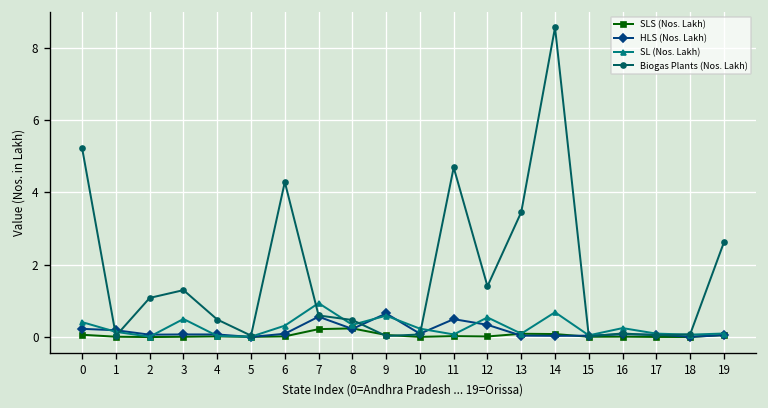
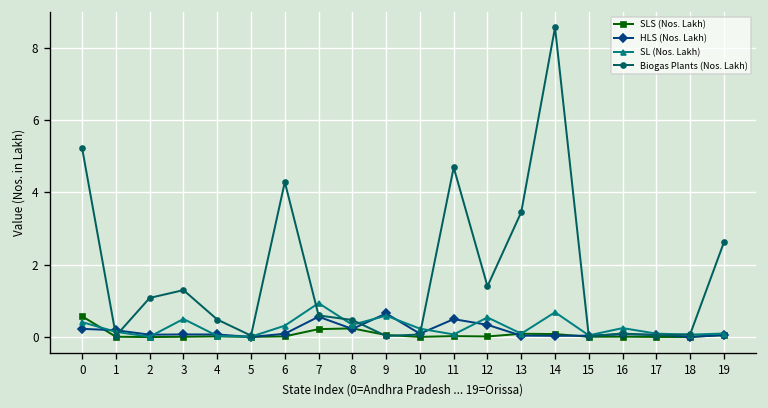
  {
    "SLS (Nos. Lakh)": {
-     "0": 0.1,
+     "0": 0.6,
      "7": 0.2,
      "12": 0.0
    }
  }
